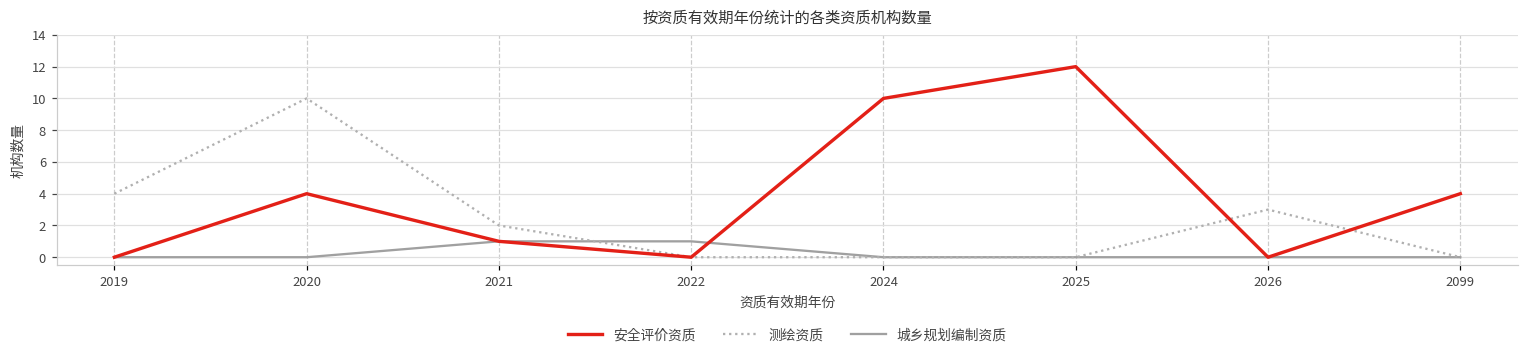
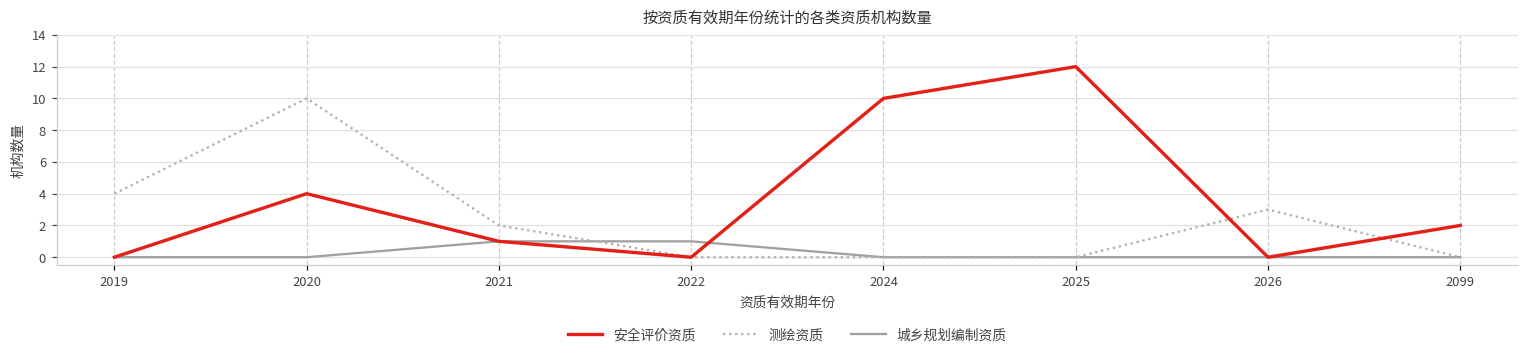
  {
    "安全评价资质": {
      "2020": 4,
      "2024": 10,
      "2025": 12,
-     "2099": 4
+     "2099": 2
    }
  }
